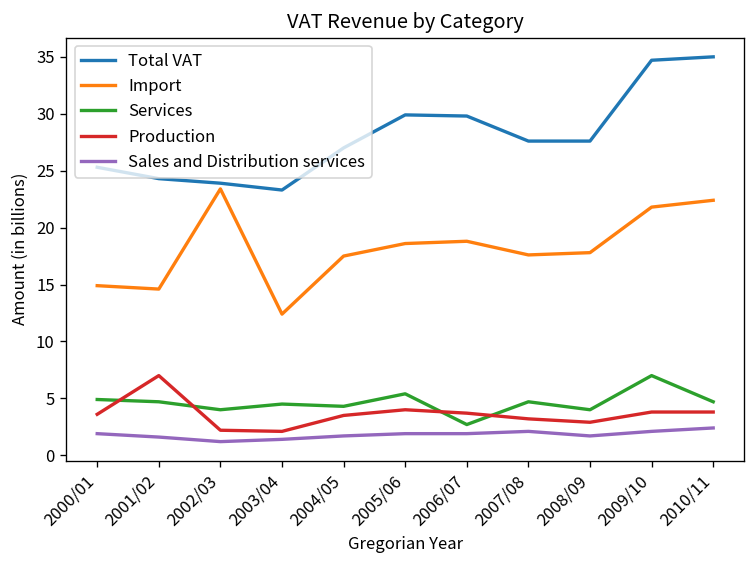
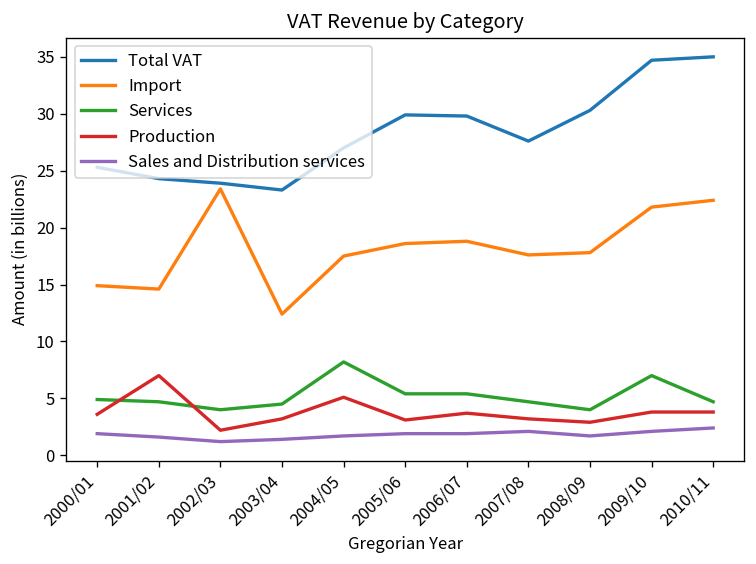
  {
    "Total VAT": {
      "2001/02": 24,
      "2002/03": 24,
      "2003/04": 23,
      "2005/06": 30,
      "2006/07": 30,
      "2007/08": 28,
-     "2008/09": 28,
+     "2008/09": 30,
      "2009/10": 35,
      "2010/11": 35
    },
    "Import": {
      "2000/01": 15,
      "2001/02": 15,
      "2002/03": 23,
      "2003/04": 12,
      "2004/05": 18,
      "2005/06": 19,
      "2006/07": 19,
      "2007/08": 18,
      "2008/09": 18,
      "2009/10": 22,
      "2010/11": 22
    },
    "Services": {
      "2000/01": 5,
      "2001/02": 5,
      "2002/03": 4,
      "2003/04": 5,
-     "2004/05": 4,
+     "2004/05": 8,
      "2005/06": 5,
-     "2006/07": 3,
+     "2006/07": 5,
      "2007/08": 5,
      "2008/09": 4,
      "2009/10": 7,
      "2010/11": 5
    },
    "Production": {
      "2000/01": 4,
      "2001/02": 7,
      "2002/03": 2,
-     "2003/04": 2,
-     "2004/05": 4,
-     "2005/06": 4,
+     "2003/04": 3,
+     "2004/05": 5,
+     "2005/06": 3,
      "2006/07": 4,
      "2007/08": 3,
      "2008/09": 3,
      "2009/10": 4,
      "2010/11": 4
    },
    "Sales and Distribution services": {
      "2000/01": 2,
      "2001/02": 2,
      "2002/03": 1,
      "2003/04": 1,
      "2004/05": 2,
      "2005/06": 2,
      "2006/07": 2,
      "2007/08": 2,
      "2008/09": 2,
      "2009/10": 2,
      "2010/11": 2
    }
  }
